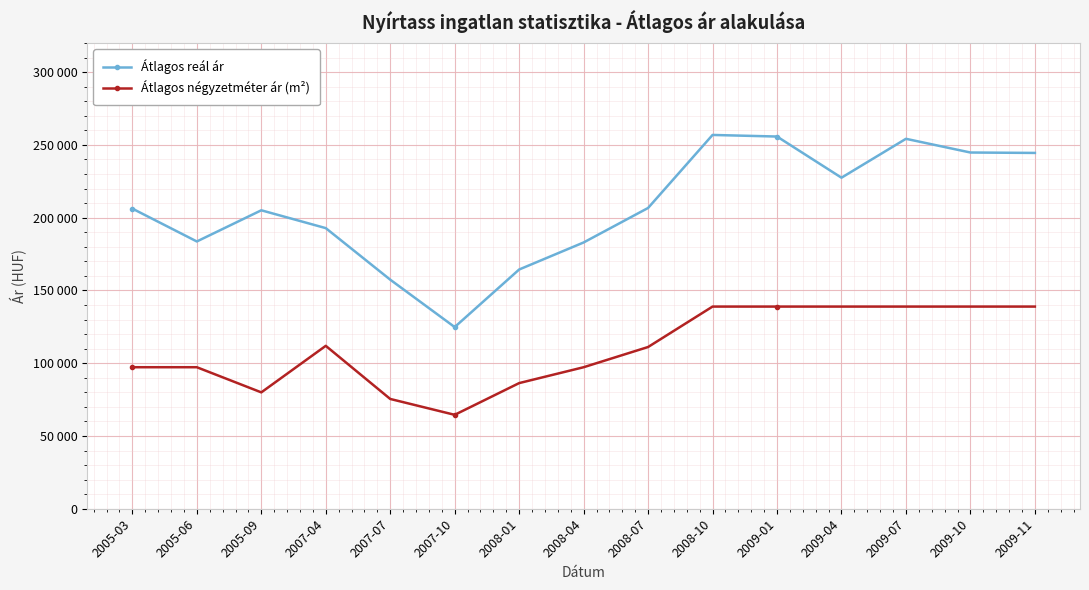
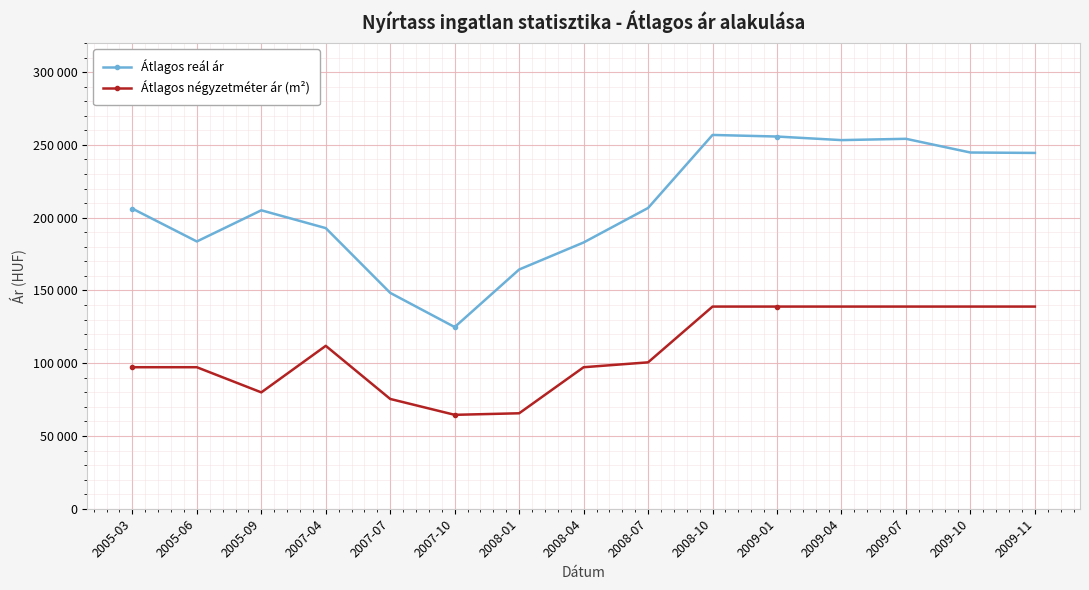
  {
    "Átlagos reál ár": {
      "2005-03": 206000,
      "2005-06": 184000,
      "2005-09": 205000,
      "2007-04": 193000,
-     "2007-07": 157000,
+     "2007-07": 148000,
      "2007-10": 125000,
      "2008-01": 164000,
      "2008-04": 183000,
      "2008-07": 207000,
      "2008-10": 257000,
      "2009-01": 256000,
-     "2009-04": 227000,
+     "2009-04": 253000,
      "2009-07": 254000,
      "2009-10": 245000,
      "2009-11": 244000
    },
    "Átlagos négyzetméter ár (m²)": {
      "2005-03": 97000,
      "2005-06": 97000,
      "2005-09": 80000,
      "2007-04": 112000,
      "2007-07": 75000,
      "2007-10": 65000,
-     "2008-01": 86000,
+     "2008-01": 66000,
      "2008-04": 97000,
-     "2008-07": 111000,
+     "2008-07": 101000,
      "2008-10": 139000,
      "2009-01": 139000,
      "2009-04": 139000,
      "2009-07": 139000,
      "2009-10": 139000,
      "2009-11": 139000
    }
  }
